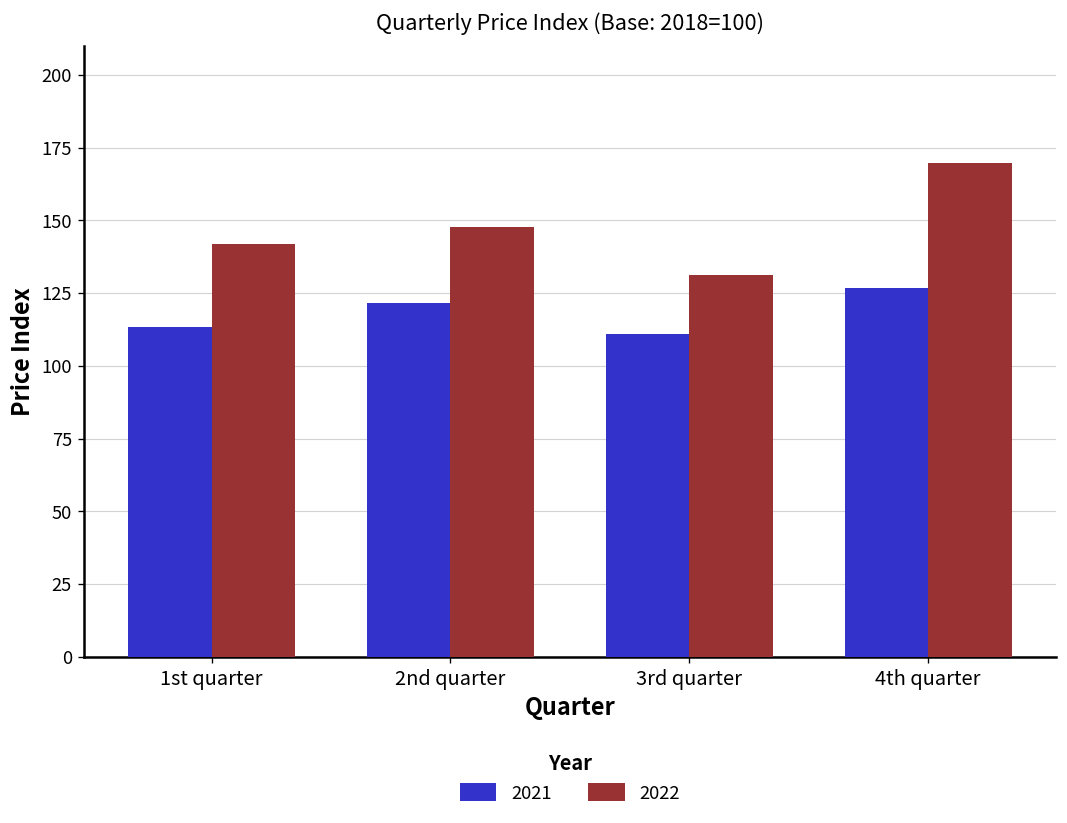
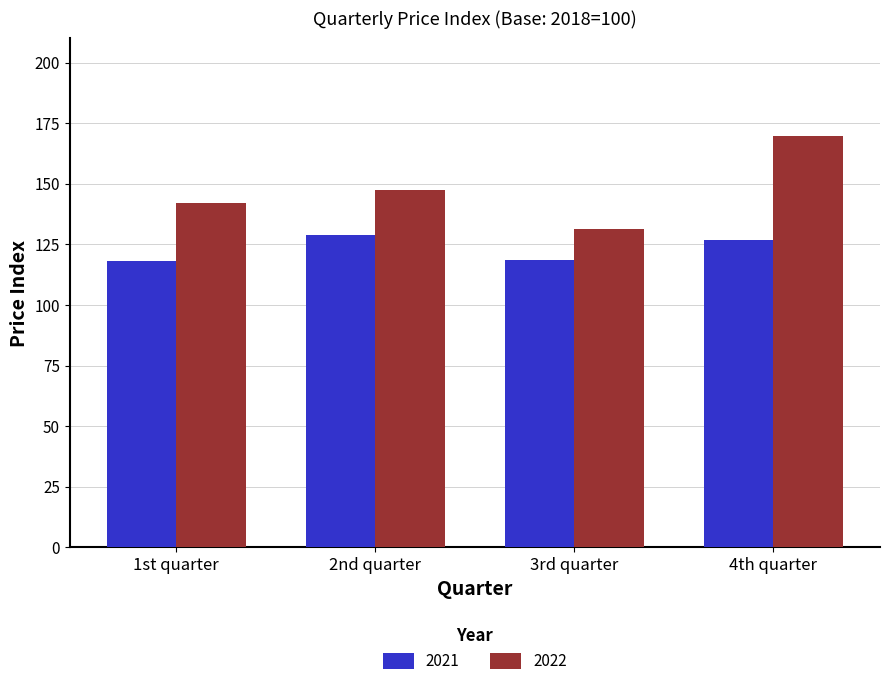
  {
    "2021": {
-     "1st quarter": 114,
-     "2nd quarter": 122,
-     "3rd quarter": 111,
+     "1st quarter": 118,
+     "2nd quarter": 129,
+     "3rd quarter": 119,
      "4th quarter": 127
    },
    "2022": {
      "1st quarter": 142,
      "2nd quarter": 148,
      "3rd quarter": 131,
      "4th quarter": 170
    }
  }
